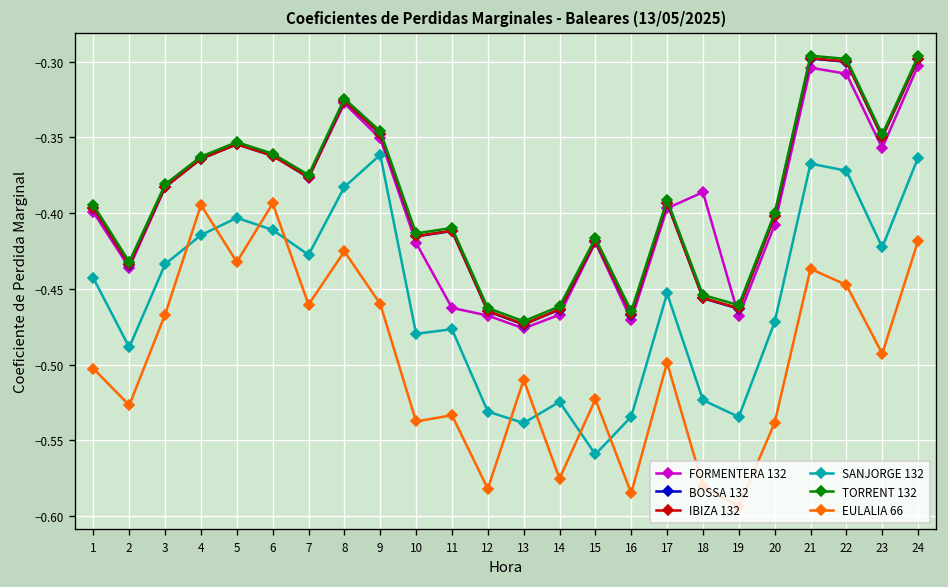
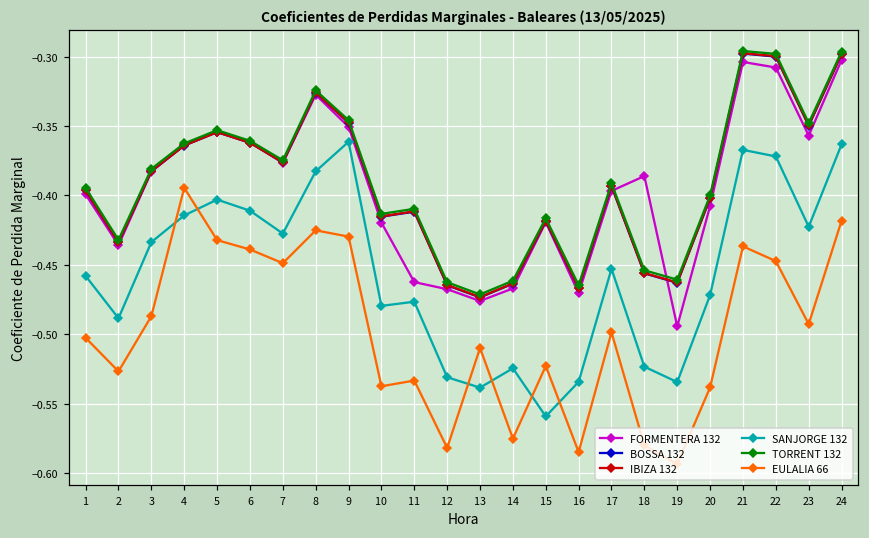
  {
    "FORMENTERA 132": {
      "1": -0.399,
      "9": -0.351,
      "10": -0.420,
      "11": -0.463,
      "12": -0.468,
      "13": -0.476,
      "14": -0.467,
      "16": -0.470,
      "17": -0.397,
      "18": -0.386,
-     "19": -0.468,
+     "19": -0.494,
      "20": -0.408,
      "21": -0.304,
      "22": -0.308,
      "23": -0.357,
      "24": -0.302
    },
    "SANJORGE 132": {
-     "1": -0.443,
+     "1": -0.458,
      "2": -0.489,
      "3": -0.434,
      "4": -0.414,
      "5": -0.403,
      "6": -0.411,
      "7": -0.428,
      "8": -0.383,
      "9": -0.361,
      "10": -0.480,
      "11": -0.477,
      "12": -0.531,
      "13": -0.539,
      "14": -0.525,
      "15": -0.559,
      "16": -0.534,
      "17": -0.453,
      "18": -0.523,
      "19": -0.535,
      "20": -0.472,
      "21": -0.367,
      "22": -0.372,
      "23": -0.423,
      "24": -0.363
    },
    "TORRENT 132": {
      "19": -0.461
    },
    "EULALIA 66": {
      "1": -0.503,
      "2": -0.527,
-     "3": -0.467,
+     "3": -0.487,
      "4": -0.395,
      "5": -0.432,
-     "6": -0.394,
-     "7": -0.460,
+     "6": -0.439,
+     "7": -0.449,
      "8": -0.425,
-     "9": -0.460,
+     "9": -0.430,
      "10": -0.538,
      "11": -0.533,
      "12": -0.582,
      "13": -0.510,
      "14": -0.575,
      "15": -0.523,
      "16": -0.585,
      "17": -0.499,
      "20": -0.538,
      "21": -0.437,
      "22": -0.447,
      "23": -0.493,
      "24": -0.418
    }
  }
